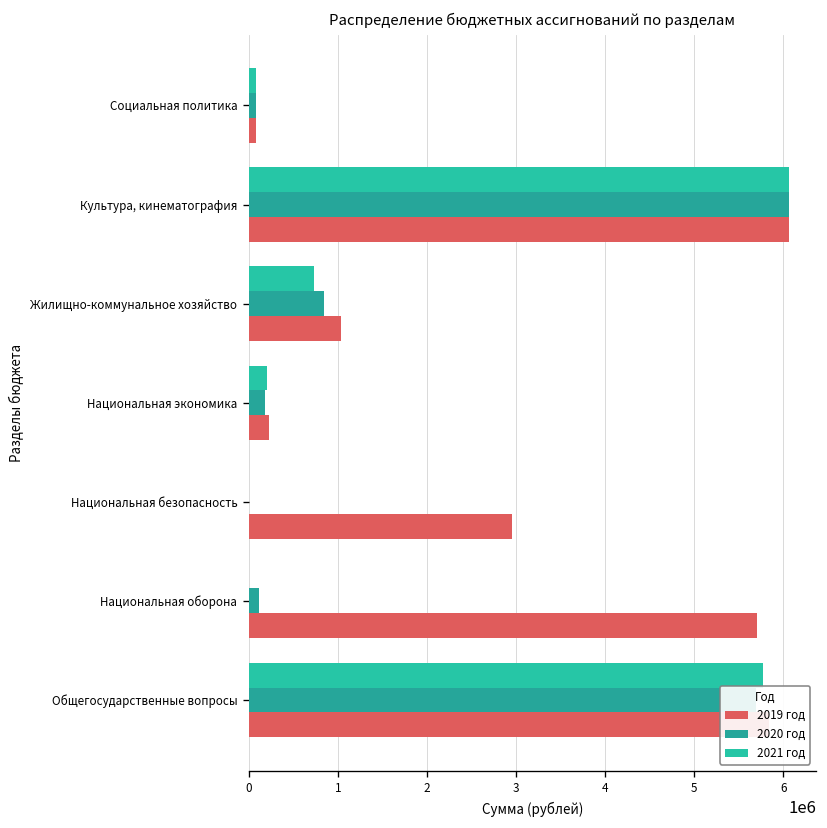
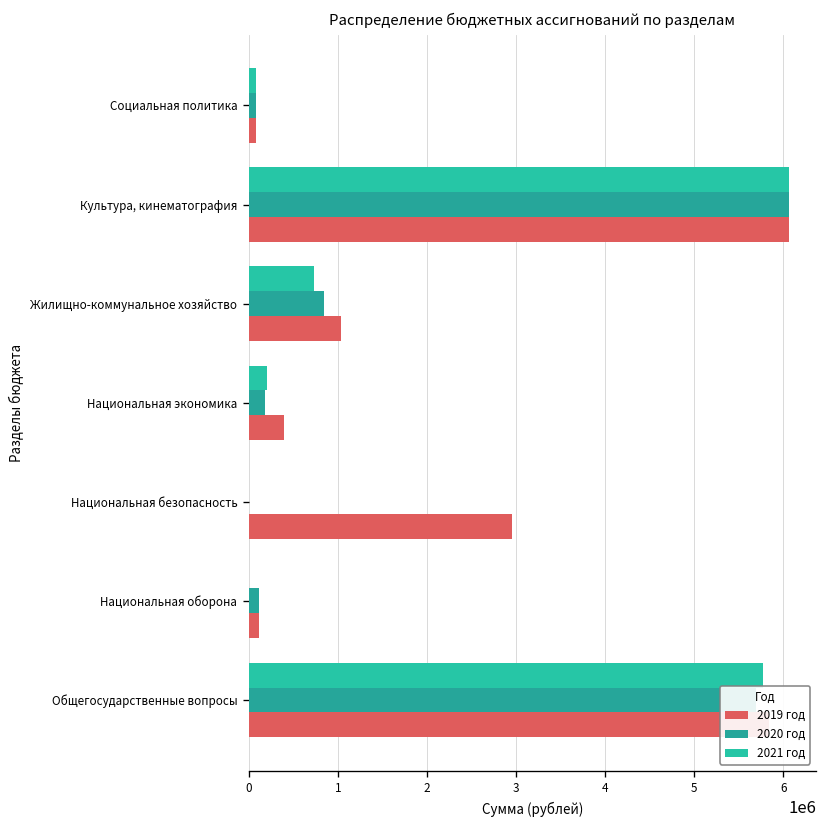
  {
    "2019 год": {
      "Социальная политика": 100000,
      "Культура, кинематография": 6100000,
      "Жилищно-коммунальное хозяйство": 1000000,
-     "Национальная экономика": 200000,
+     "Национальная экономика": 400000,
      "Национальная безопасность": 3000000,
-     "Национальная оборона": 5700000
+     "Национальная оборона": 100000
    }
  }
